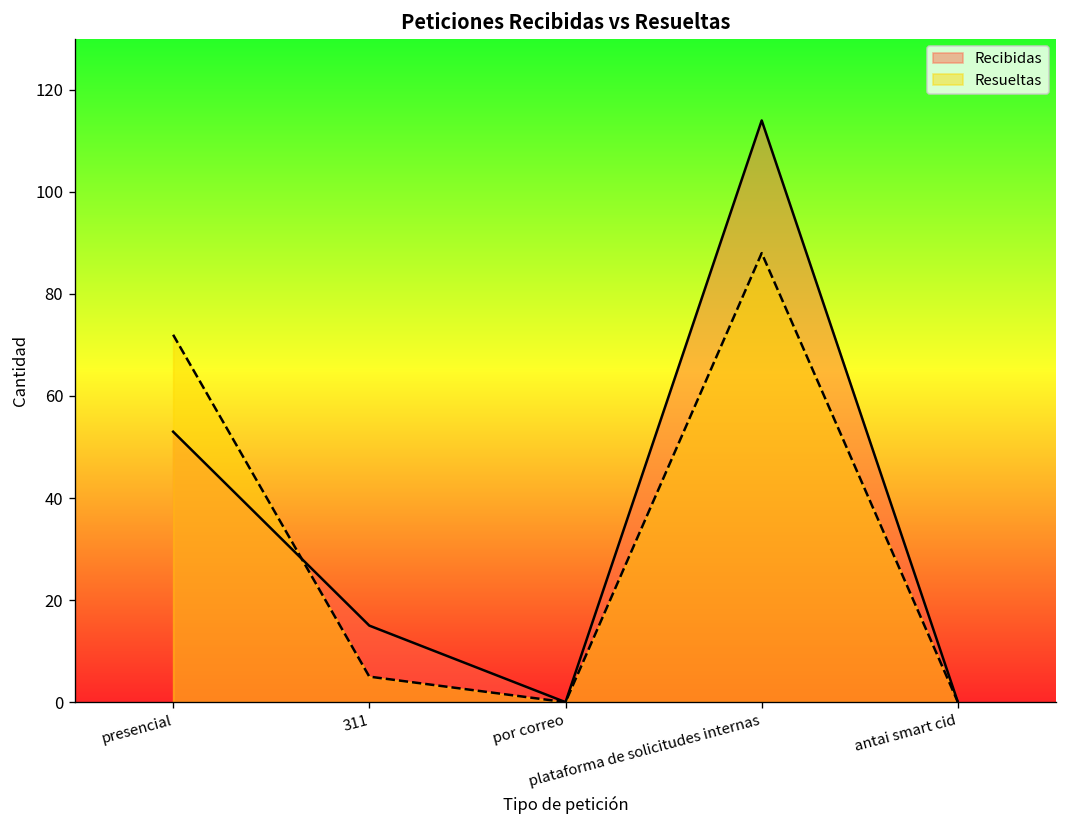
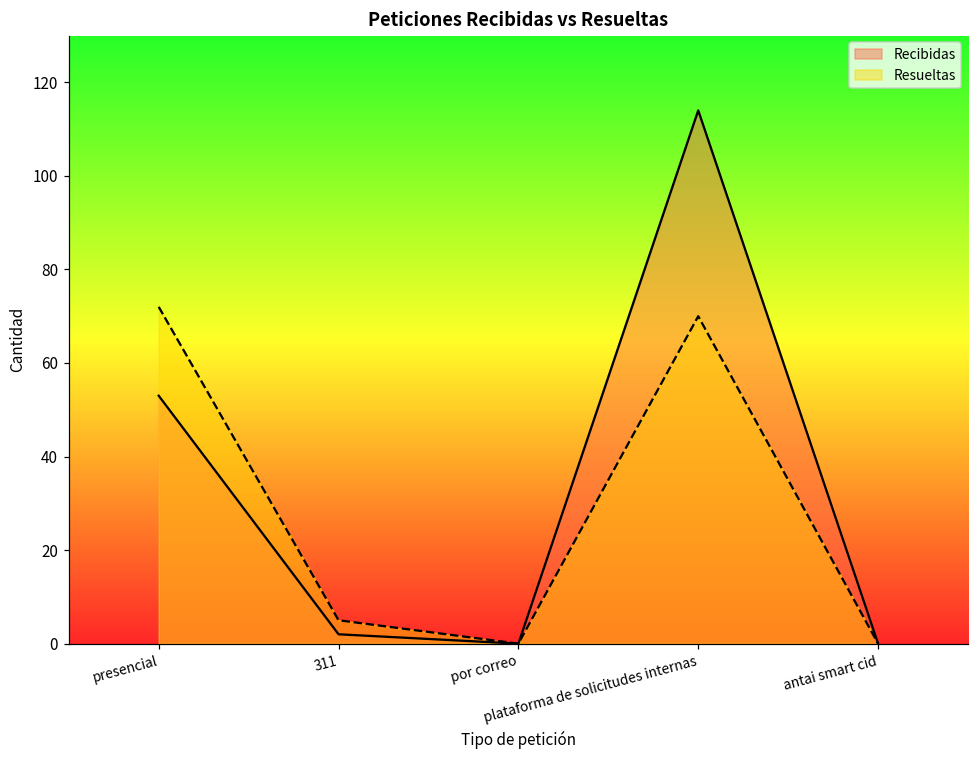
  {
    "Recibidas": {
      "presencial": 53,
-     "311": 15,
+     "311": 2,
      "plataforma de solicitudes internas": 114
    },
    "Resueltas": {
      "presencial": 72,
      "311": 5,
-     "plataforma de solicitudes internas": 88
+     "plataforma de solicitudes internas": 70
    }
  }
